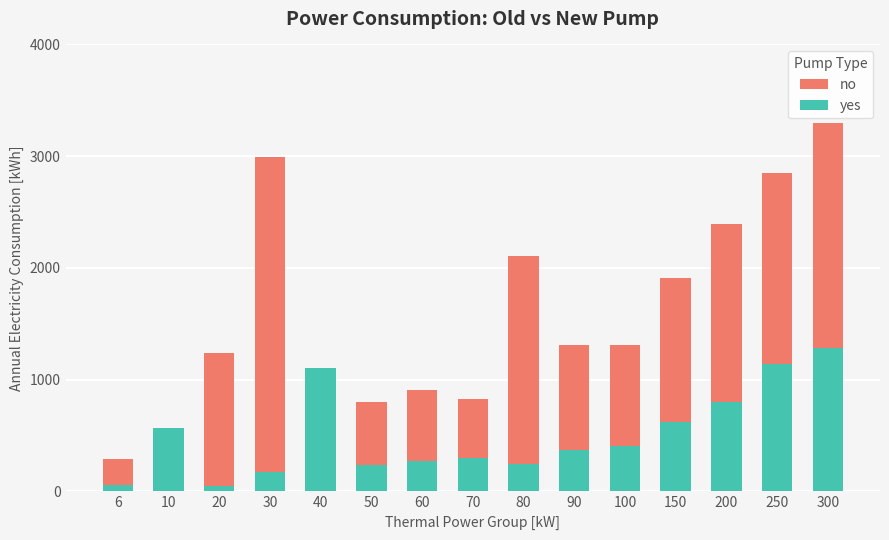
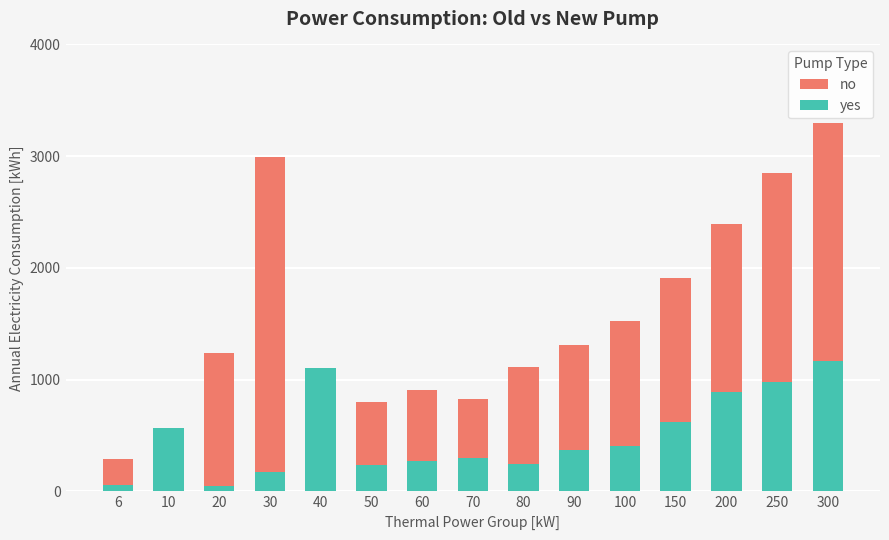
  {
    "no": {
      "6": 290,
      "20": 1240,
      "30": 2990,
      "50": 800,
      "60": 910,
      "70": 830,
-     "80": 2110,
+     "80": 1110,
      "90": 1310,
-     "100": 1310,
+     "100": 1520,
      "150": 1910,
      "200": 2390,
      "250": 2850,
      "300": 3300
    },
    "yes": {
      "10": 560,
      "40": 1100,
-     "200": 800,
-     "250": 1140,
-     "300": 1280
+     "200": 890,
+     "250": 980,
+     "300": 1170
    }
  }
